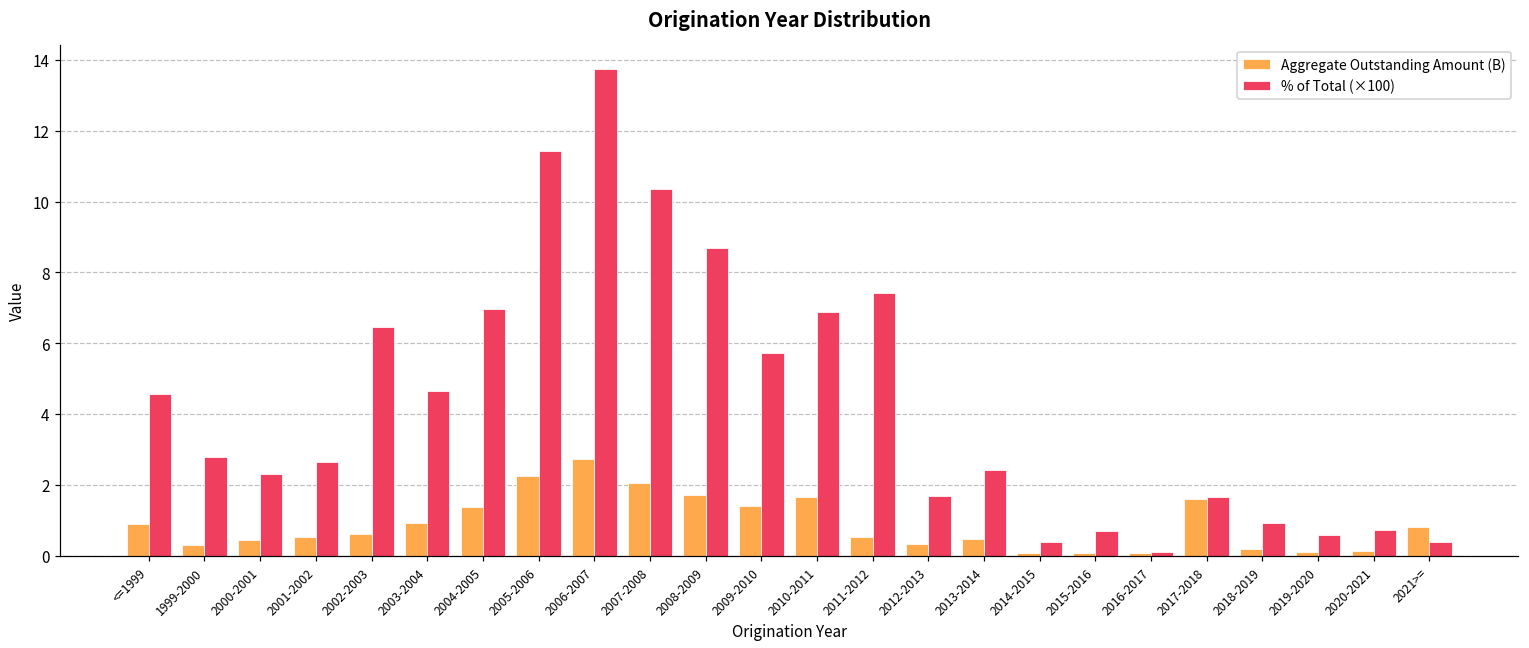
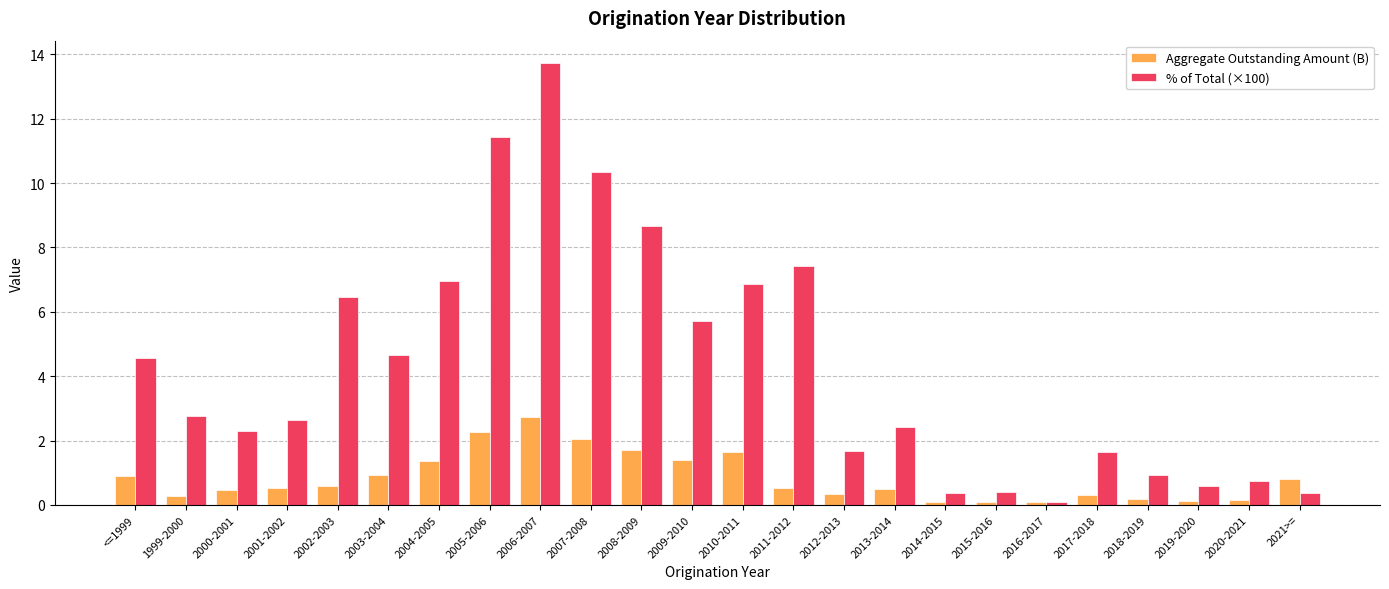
  {
    "Aggregate Outstanding Amount (B)": {
      "<=1999": 0.9,
      "1999-2000": 0.3,
      "2000-2001": 0.5,
      "2001-2002": 0.5,
      "2002-2003": 0.6,
      "2003-2004": 0.9,
      "2004-2005": 1.4,
      "2005-2006": 2.3,
      "2006-2007": 2.7,
      "2007-2008": 2.0,
      "2008-2009": 1.7,
      "2009-2010": 1.4,
      "2010-2011": 1.6,
      "2011-2012": 0.5,
      "2012-2013": 0.3,
      "2013-2014": 0.5,
      "2014-2015": 0.1,
      "2015-2016": 0.1,
      "2016-2017": 0.1,
-     "2017-2018": 1.6,
+     "2017-2018": 0.3,
      "2018-2019": 0.2,
      "2019-2020": 0.1,
      "2020-2021": 0.1,
      "2021>=": 0.8
    },
    "% of Total (×100)": {
      "<=1999": 4.6,
      "1999-2000": 2.8,
      "2000-2001": 2.3,
      "2001-2002": 2.7,
      "2002-2003": 6.5,
      "2003-2004": 4.7,
      "2004-2005": 7.0,
      "2005-2006": 11.4,
      "2006-2007": 13.7,
      "2007-2008": 10.3,
      "2008-2009": 8.7,
      "2009-2010": 5.7,
      "2010-2011": 6.9,
      "2011-2012": 7.4,
      "2012-2013": 1.7,
      "2013-2014": 2.4,
      "2014-2015": 0.4,
-     "2015-2016": 0.7,
+     "2015-2016": 0.4,
      "2016-2017": 0.1,
      "2017-2018": 1.6,
      "2018-2019": 0.9,
      "2019-2020": 0.6,
      "2020-2021": 0.7,
      "2021>=": 0.4
    }
  }
